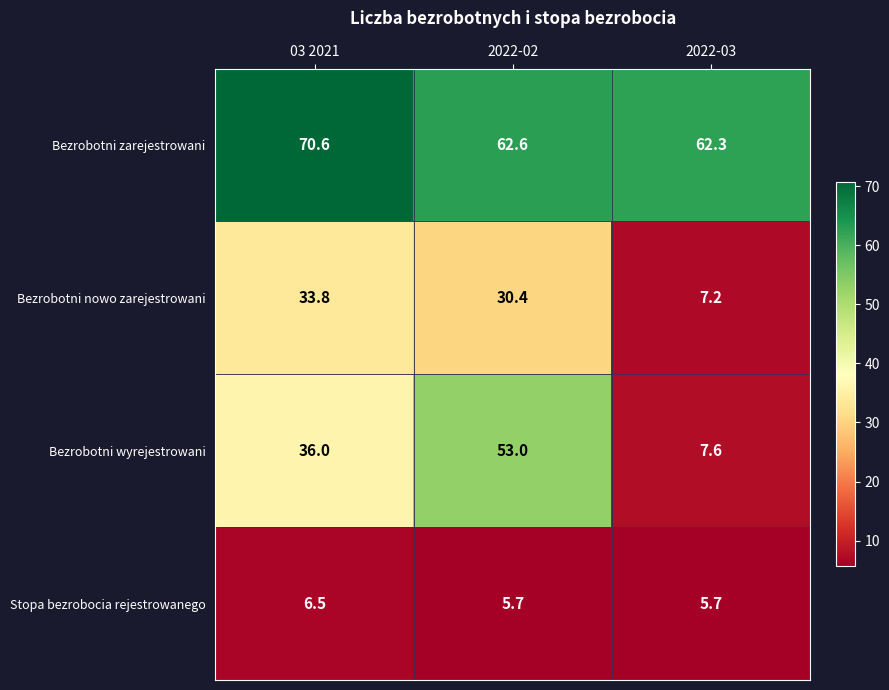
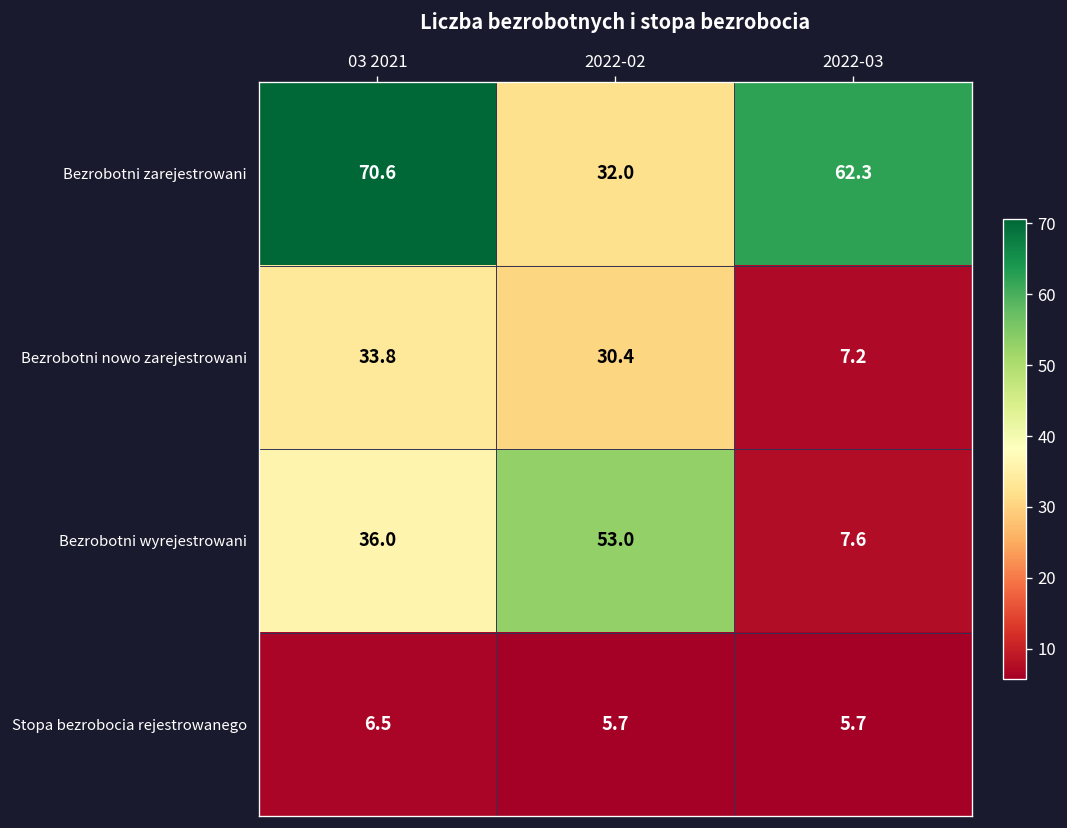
  {
    "Bezrobotni zarejestrowani": {
      "03 2021": 70.6,
-     "2022-02": 62.6,
+     "2022-02": 32.0,
      "2022-03": 62.3
    },
    "Bezrobotni nowo zarejestrowani": {
      "03 2021": 33.8,
      "2022-02": 30.4,
      "2022-03": 7.2
    },
    "Bezrobotni wyrejestrowani": {
      "03 2021": 36.0,
      "2022-02": 53.0,
      "2022-03": 7.6
    },
    "Stopa bezrobocia rejestrowanego": {
      "03 2021": 6.5,
      "2022-02": 5.7,
      "2022-03": 5.7
    }
  }
